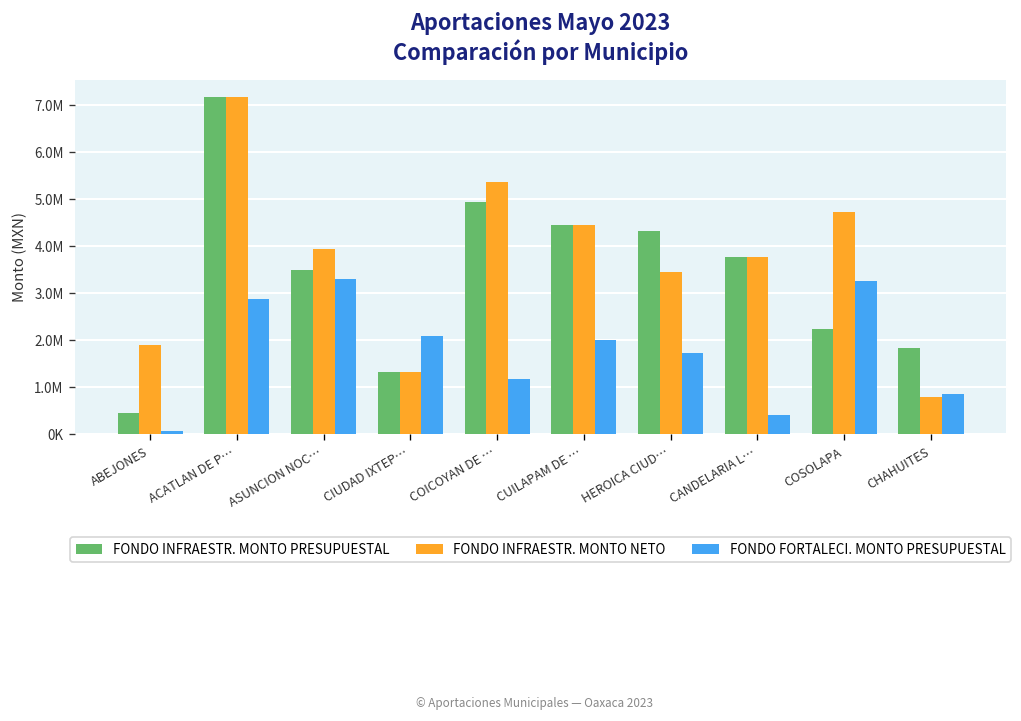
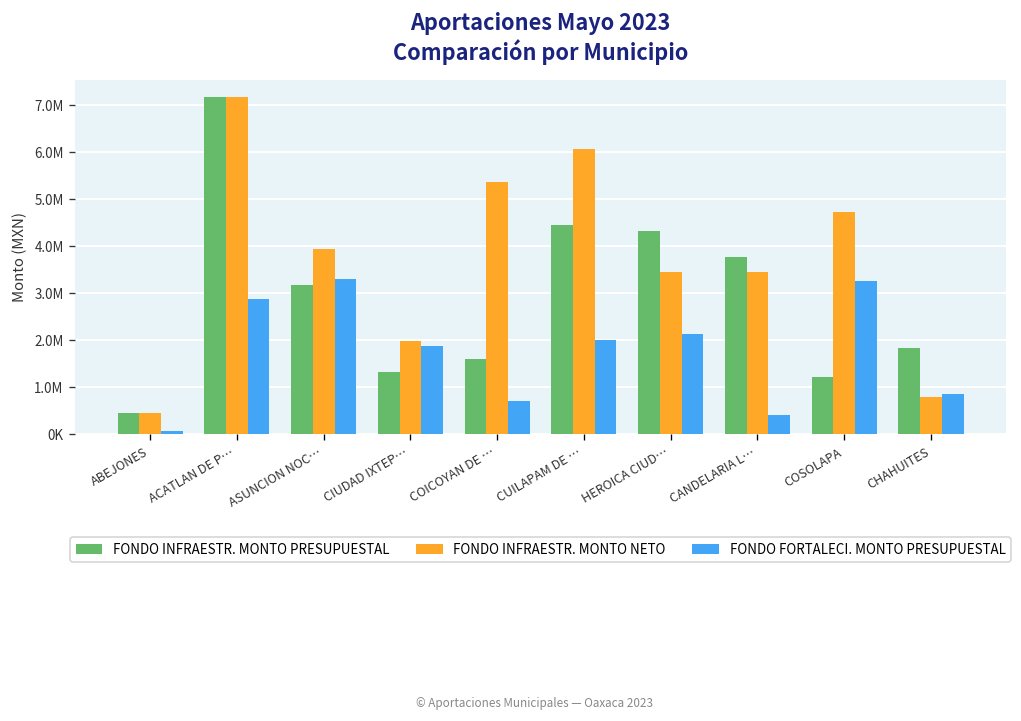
  {
    "FONDO INFRAESTR. MONTO PRESUPUESTAL": {
      "ABEJONES": 400000,
      "ACATLAN DE P…": 7200000,
-     "ASUNCION NOC…": 3500000,
+     "ASUNCION NOC…": 3200000,
      "CIUDAD IXTEP…": 1300000,
-     "COICOYAN DE …": 4900000,
+     "COICOYAN DE …": 1600000,
      "CUILAPAM DE …": 4500000,
      "HEROICA CIUD…": 4300000,
      "CANDELARIA L…": 3800000,
-     "COSOLAPA": 2200000,
+     "COSOLAPA": 1200000,
      "CHAHUITES": 1800000
    },
    "FONDO INFRAESTR. MONTO NETO": {
-     "ABEJONES": 1900000,
+     "ABEJONES": 400000,
      "ACATLAN DE P…": 7200000,
      "ASUNCION NOC…": 3900000,
-     "CIUDAD IXTEP…": 1300000,
+     "CIUDAD IXTEP…": 2000000,
      "COICOYAN DE …": 5400000,
-     "CUILAPAM DE …": 4500000,
+     "CUILAPAM DE …": 6100000,
      "HEROICA CIUD…": 3500000,
-     "CANDELARIA L…": 3800000,
+     "CANDELARIA L…": 3400000,
      "COSOLAPA": 4700000,
      "CHAHUITES": 800000
    },
    "FONDO FORTALECI. MONTO PRESUPUESTAL": {
      "ACATLAN DE P…": 2900000,
      "ASUNCION NOC…": 3300000,
-     "CIUDAD IXTEP…": 2100000,
-     "COICOYAN DE …": 1200000,
+     "CIUDAD IXTEP…": 1900000,
+     "COICOYAN DE …": 700000,
      "CUILAPAM DE …": 2000000,
-     "HEROICA CIUD…": 1700000,
+     "HEROICA CIUD…": 2100000,
      "CANDELARIA L…": 400000,
      "COSOLAPA": 3300000,
      "CHAHUITES": 800000
    }
  }
